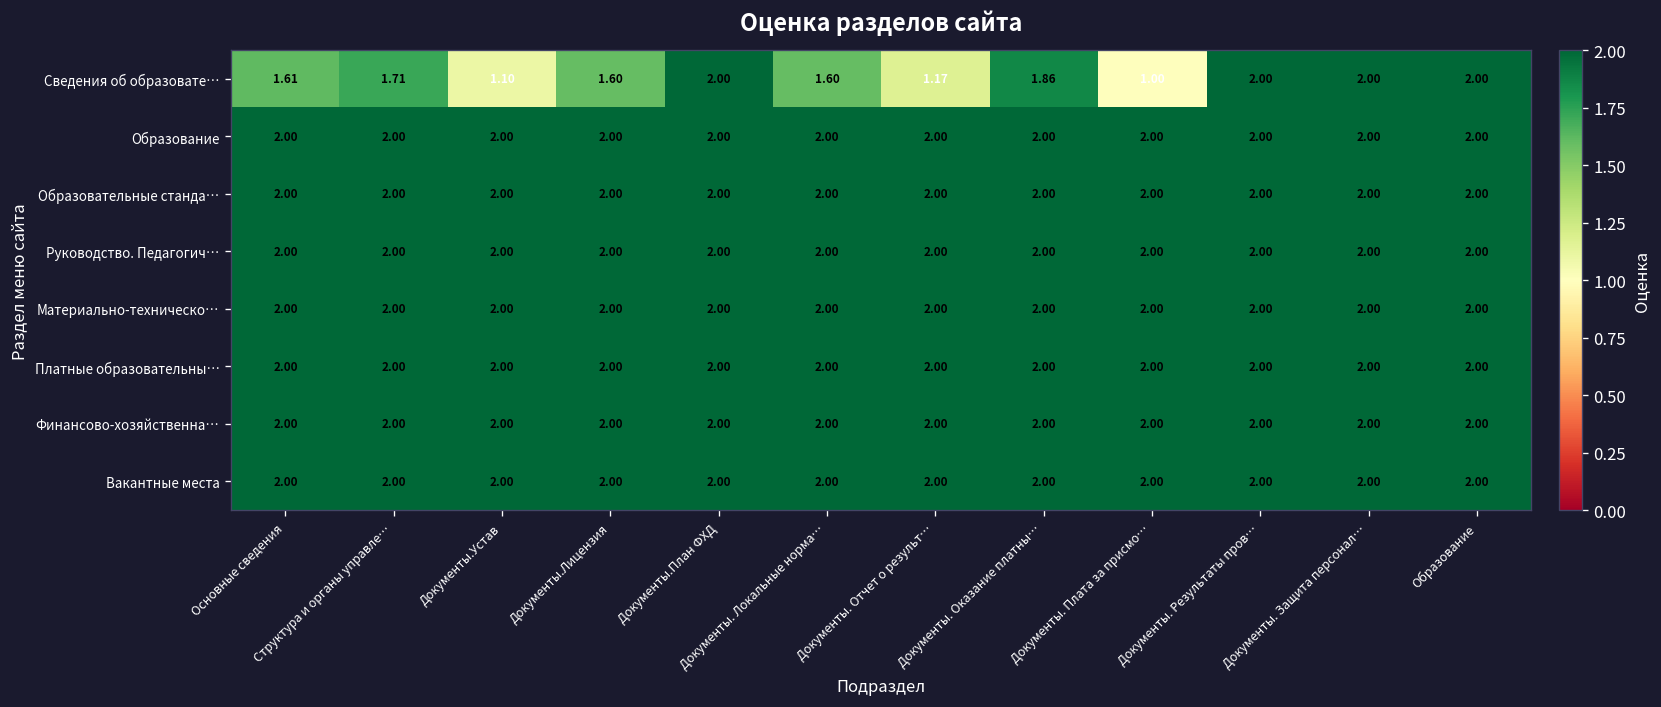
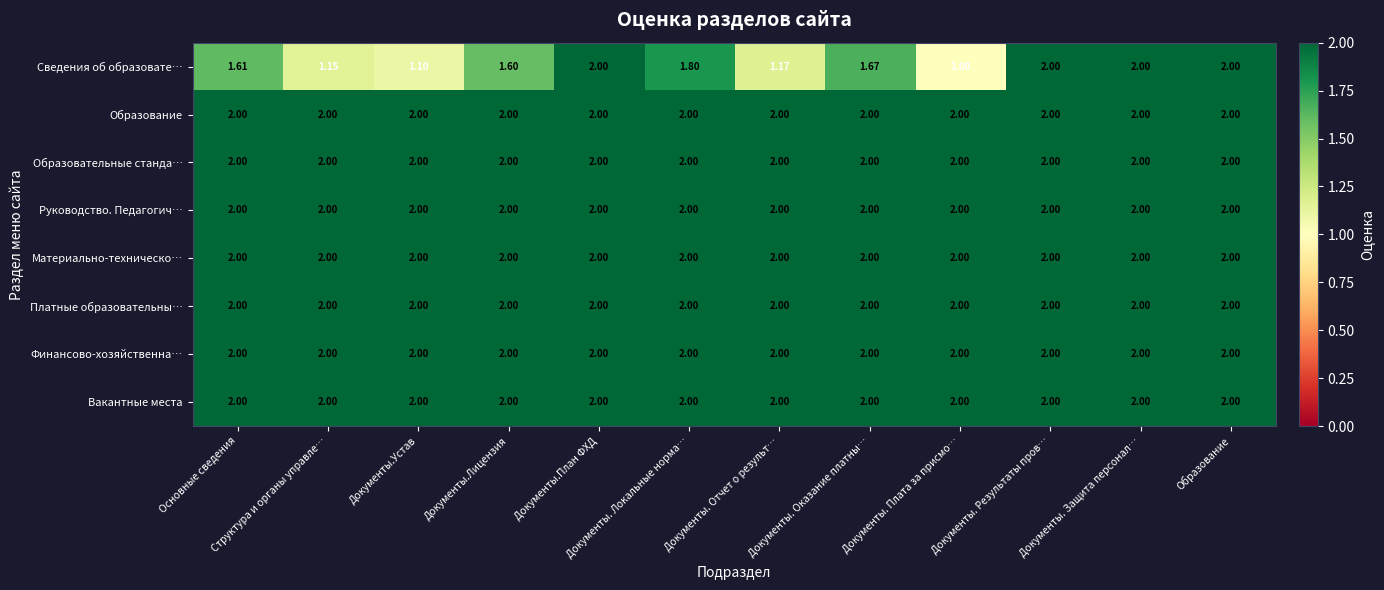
  {
    "Сведения об образовате…": {
      "Основные сведения": 1.61,
-     "Структура и органы управле…": 1.71,
+     "Структура и органы управле…": 1.15,
      "Документы.Устав": 1.10,
      "Документы.Лицензия": 1.60,
      "Документы.План ФХД": 2.00,
-     "Документы. Локальные норма…": 1.60,
+     "Документы. Локальные норма…": 1.80,
      "Документы. Отчет о результ…": 1.17,
-     "Документы. Оказание платны…": 1.86,
+     "Документы. Оказание платны…": 1.67,
      "Документы. Плата за присмо…": 1.00,
      "Документы. Результаты пров…": 2.00,
      "Документы. Защита персонал…": 2.00,
      "Образование": 2.00
    },
    "Образование": {
      "Основные сведения": 2.00,
      "Структура и органы управле…": 2.00,
      "Документы.Устав": 2.00,
      "Документы.Лицензия": 2.00,
      "Документы.План ФХД": 2.00,
      "Документы. Локальные норма…": 2.00,
      "Документы. Отчет о результ…": 2.00,
      "Документы. Оказание платны…": 2.00,
      "Документы. Плата за присмо…": 2.00,
      "Документы. Результаты пров…": 2.00,
      "Документы. Защита персонал…": 2.00,
      "Образование": 2.00
    },
    "Образовательные станда…": {
      "Основные сведения": 2.00,
      "Структура и органы управле…": 2.00,
      "Документы.Устав": 2.00,
      "Документы.Лицензия": 2.00,
      "Документы.План ФХД": 2.00,
      "Документы. Локальные норма…": 2.00,
      "Документы. Отчет о результ…": 2.00,
      "Документы. Оказание платны…": 2.00,
      "Документы. Плата за присмо…": 2.00,
      "Документы. Результаты пров…": 2.00,
      "Документы. Защита персонал…": 2.00,
      "Образование": 2.00
    },
    "Руководство. Педагогич…": {
      "Основные сведения": 2.00,
      "Структура и органы управле…": 2.00,
      "Документы.Устав": 2.00,
      "Документы.Лицензия": 2.00,
      "Документы.План ФХД": 2.00,
      "Документы. Локальные норма…": 2.00,
      "Документы. Отчет о результ…": 2.00,
      "Документы. Оказание платны…": 2.00,
      "Документы. Плата за присмо…": 2.00,
      "Документы. Результаты пров…": 2.00,
      "Документы. Защита персонал…": 2.00,
      "Образование": 2.00
    },
    "Материально-техническо…": {
      "Основные сведения": 2.00,
      "Структура и органы управле…": 2.00,
      "Документы.Устав": 2.00,
      "Документы.Лицензия": 2.00,
      "Документы.План ФХД": 2.00,
      "Документы. Локальные норма…": 2.00,
      "Документы. Отчет о результ…": 2.00,
      "Документы. Оказание платны…": 2.00,
      "Документы. Плата за присмо…": 2.00,
      "Документы. Результаты пров…": 2.00,
      "Документы. Защита персонал…": 2.00,
      "Образование": 2.00
    },
    "Платные образовательны…": {
      "Основные сведения": 2.00,
      "Структура и органы управле…": 2.00,
      "Документы.Устав": 2.00,
      "Документы.Лицензия": 2.00,
      "Документы.План ФХД": 2.00,
      "Документы. Локальные норма…": 2.00,
      "Документы. Отчет о результ…": 2.00,
      "Документы. Оказание платны…": 2.00,
      "Документы. Плата за присмо…": 2.00,
      "Документы. Результаты пров…": 2.00,
      "Документы. Защита персонал…": 2.00,
      "Образование": 2.00
    },
    "Финансово-хозяйственна…": {
      "Основные сведения": 2.00,
      "Структура и органы управле…": 2.00,
      "Документы.Устав": 2.00,
      "Документы.Лицензия": 2.00,
      "Документы.План ФХД": 2.00,
      "Документы. Локальные норма…": 2.00,
      "Документы. Отчет о результ…": 2.00,
      "Документы. Оказание платны…": 2.00,
      "Документы. Плата за присмо…": 2.00,
      "Документы. Результаты пров…": 2.00,
      "Документы. Защита персонал…": 2.00,
      "Образование": 2.00
    },
    "Вакантные места": {
      "Основные сведения": 2.00,
      "Структура и органы управле…": 2.00,
      "Документы.Устав": 2.00,
      "Документы.Лицензия": 2.00,
      "Документы.План ФХД": 2.00,
      "Документы. Локальные норма…": 2.00,
      "Документы. Отчет о результ…": 2.00,
      "Документы. Оказание платны…": 2.00,
      "Документы. Плата за присмо…": 2.00,
      "Документы. Результаты пров…": 2.00,
      "Документы. Защита персонал…": 2.00,
      "Образование": 2.00
    }
  }
